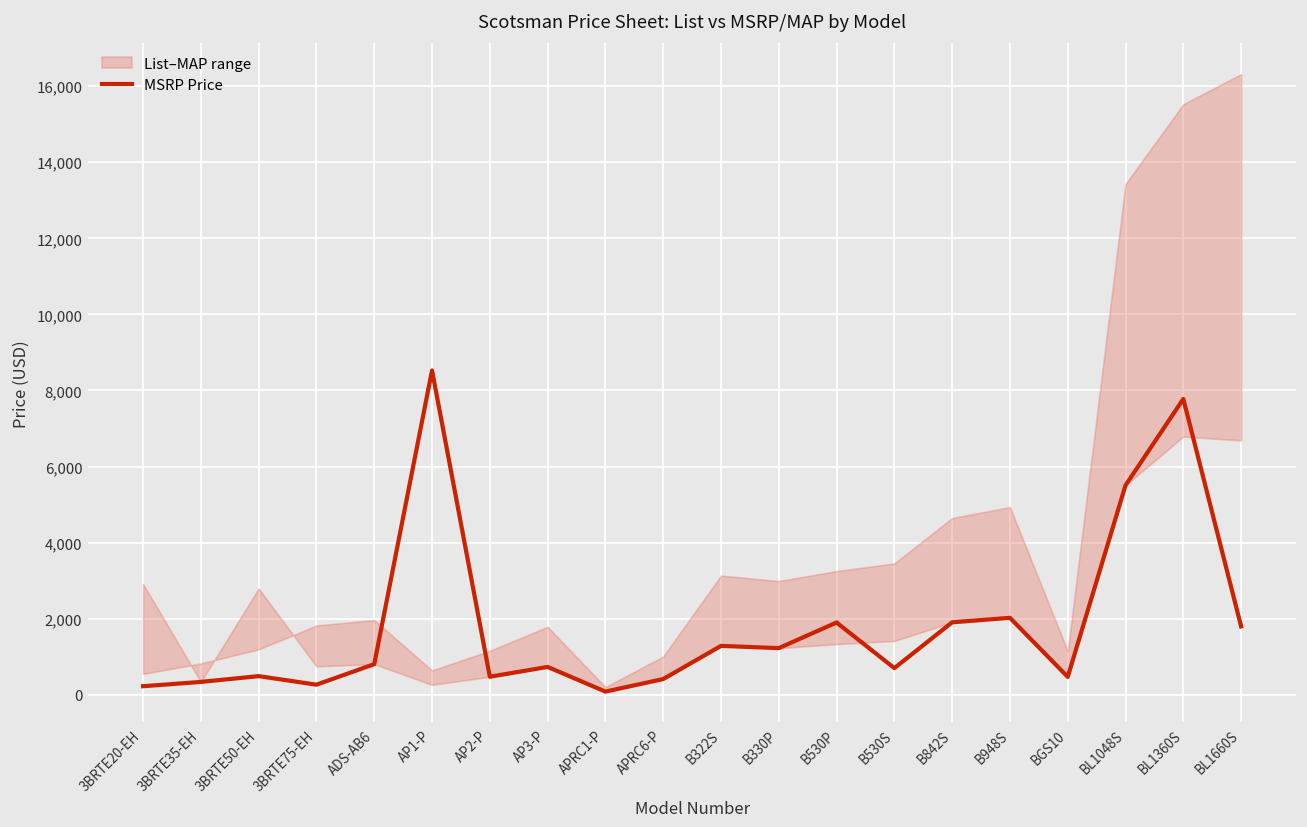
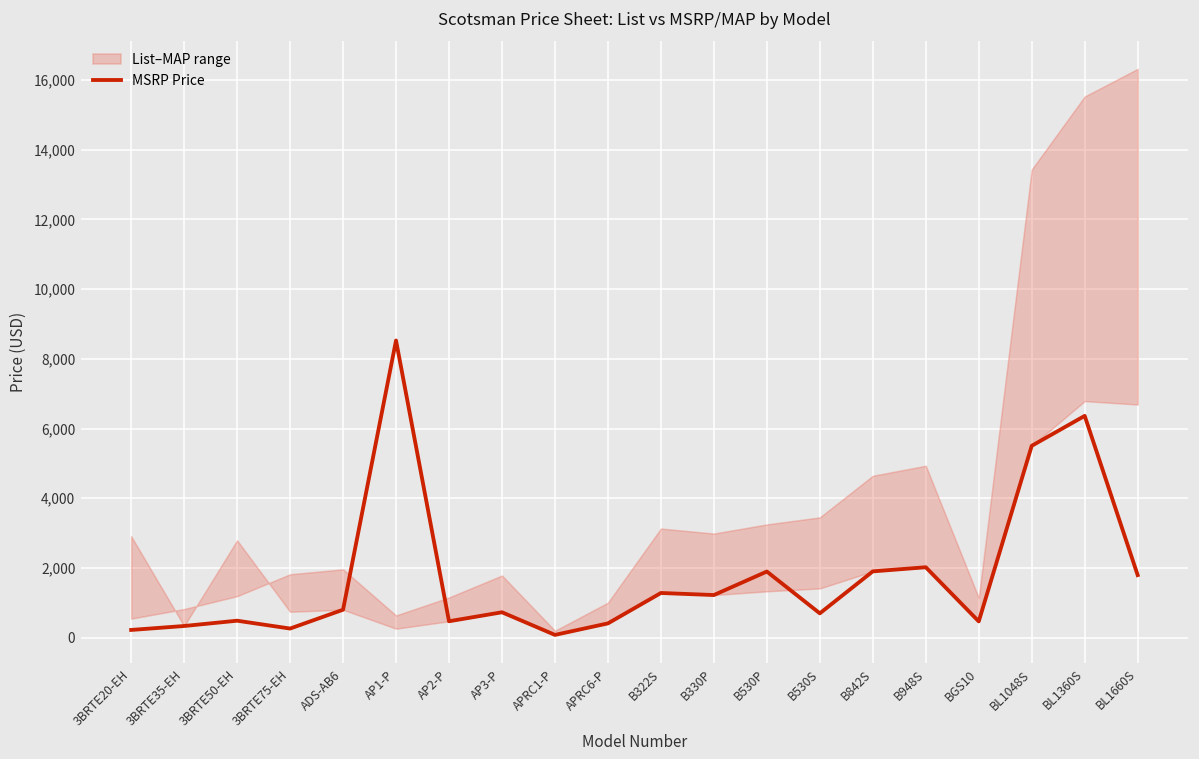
  {
    "MSRP Price": {
      "3BRTE20-EH": "200",
      "3BRTE35-EH": "300",
      "3BRTE50-EH": "500",
      "3BRTE75-EH": "300",
      "ADS-AB6": "800",
      "AP1-P": "8,500",
      "AP2-P": "500",
      "AP3-P": "700",
      "APRC1-P": "100",
      "APRC6-P": "400",
      "B322S": "1,300",
      "B330P": "1,200",
      "B530P": "1,900",
      "B530S": "700",
      "B842S": "1,900",
      "B948S": "2,000",
      "BGS10": "500",
      "BL1048S": "5,500",
-     "BL1360S": "7,800",
+     "BL1360S": "6,400",
      "BL1660S": "1,800"
    }
  }
